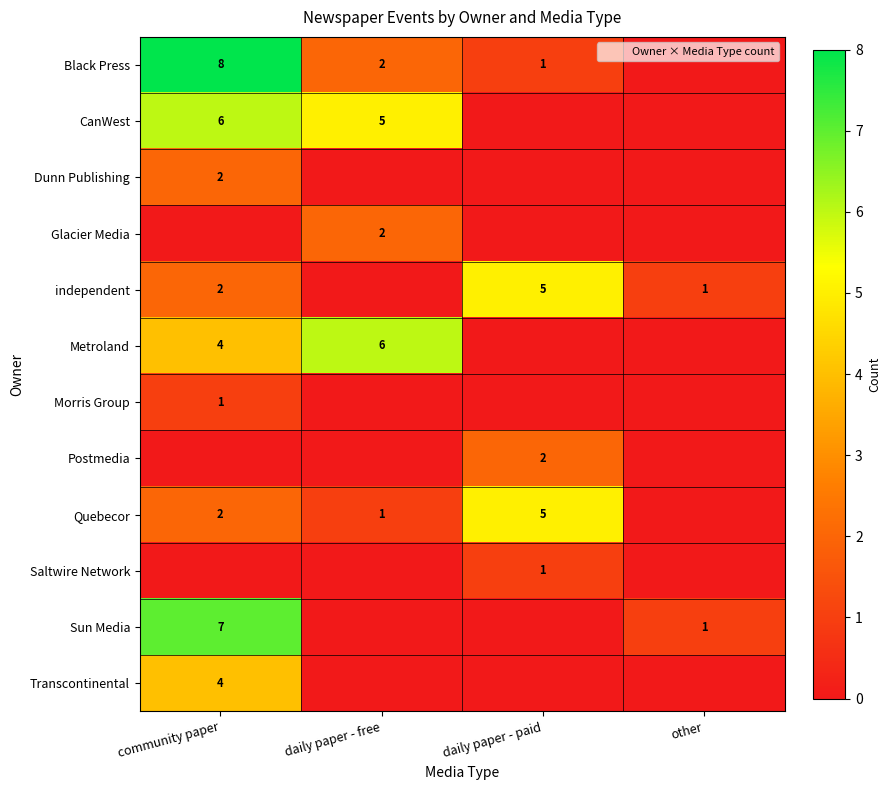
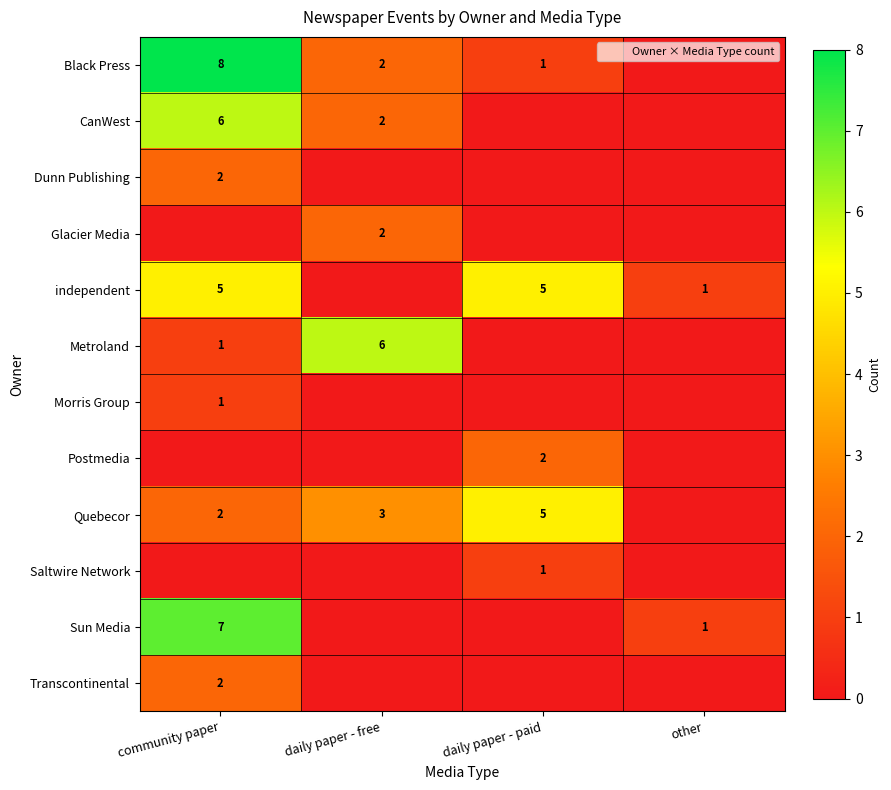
  {
    "Black Press": {
      "community paper": 8,
      "daily paper - free": 2,
      "daily paper - paid": 1
    },
    "CanWest": {
      "community paper": 6,
-     "daily paper - free": 5
+     "daily paper - free": 2
    },
    "Dunn Publishing": {
      "community paper": 2
    },
    "Glacier Media": {
      "daily paper - free": 2
    },
    "independent": {
-     "community paper": 2,
+     "community paper": 5,
      "daily paper - paid": 5,
      "other": 1
    },
    "Metroland": {
-     "community paper": 4,
+     "community paper": 1,
      "daily paper - free": 6
    },
    "Morris Group": {
      "community paper": 1
    },
    "Postmedia": {
      "daily paper - paid": 2
    },
    "Quebecor": {
      "community paper": 2,
-     "daily paper - free": 1,
+     "daily paper - free": 3,
      "daily paper - paid": 5
    },
    "Saltwire Network": {
      "daily paper - paid": 1
    },
    "Sun Media": {
      "community paper": 7,
      "other": 1
    },
    "Transcontinental": {
-     "community paper": 4
+     "community paper": 2
    }
  }
